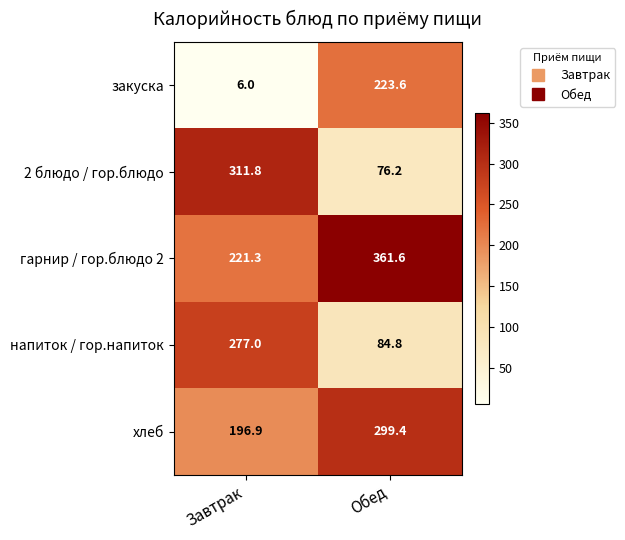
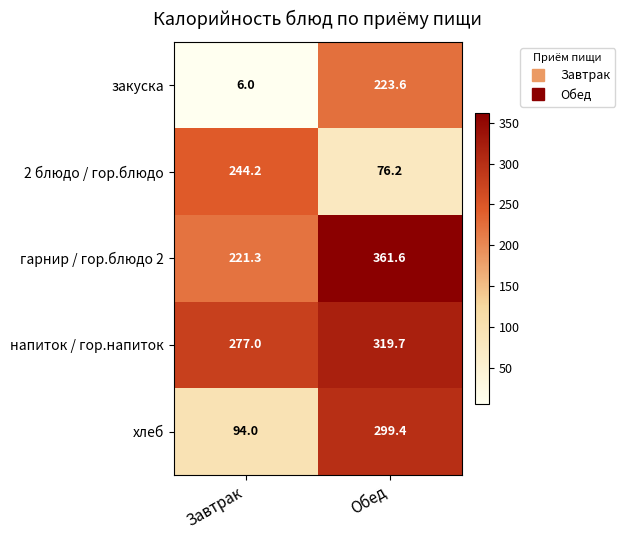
  {
    "закуска": {
      "Завтрак": 6.0,
      "Обед": 223.6
    },
    "2 блюдо / гор.блюдо": {
-     "Завтрак": 311.8,
+     "Завтрак": 244.2,
      "Обед": 76.2
    },
    "гарнир / гор.блюдо 2": {
      "Завтрак": 221.3,
      "Обед": 361.6
    },
    "напиток / гор.напиток": {
      "Завтрак": 277.0,
-     "Обед": 84.8
+     "Обед": 319.7
    },
    "хлеб": {
-     "Завтрак": 196.9,
+     "Завтрак": 94.0,
      "Обед": 299.4
    }
  }
